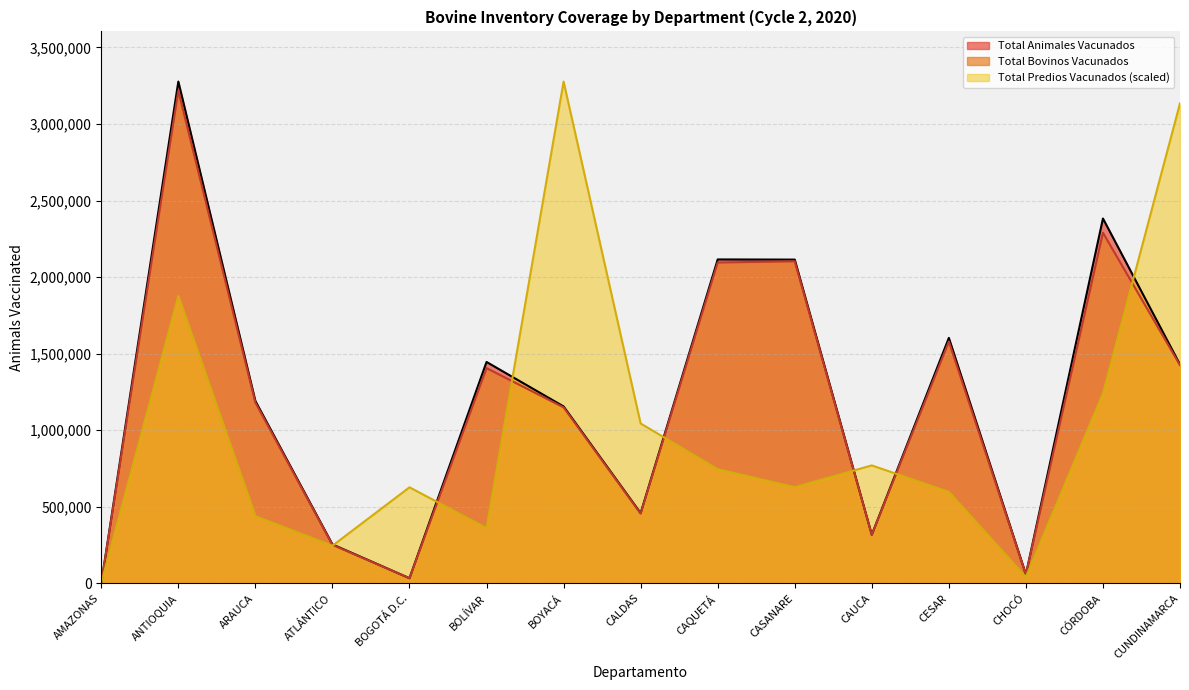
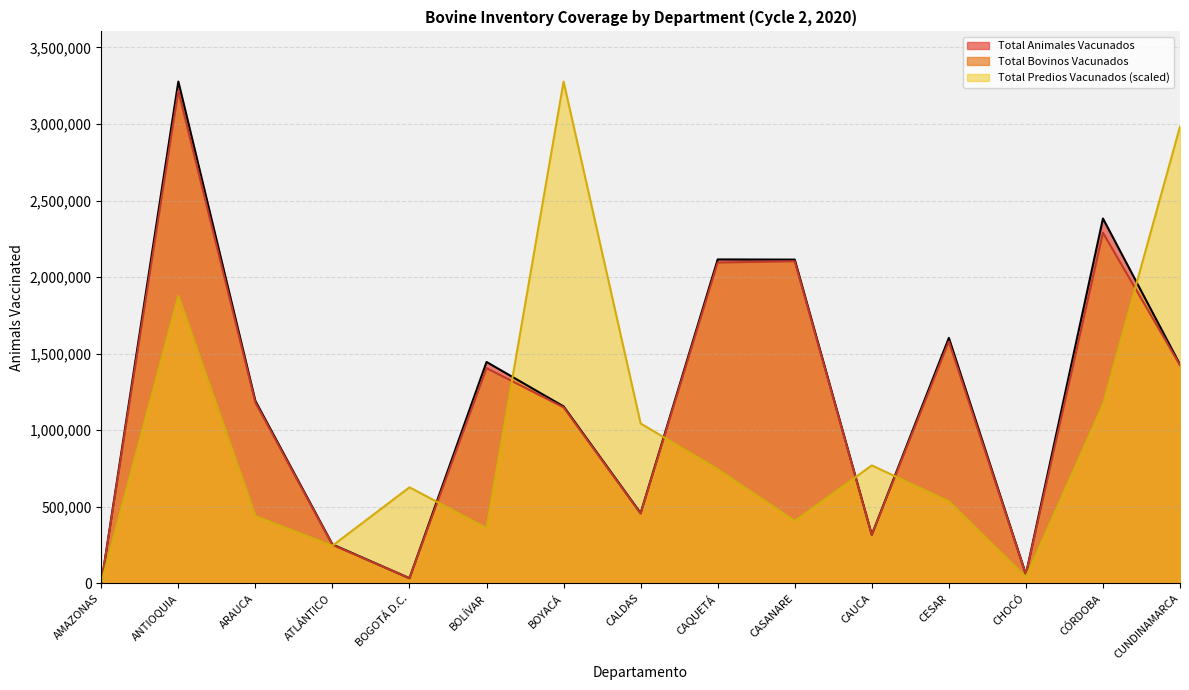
  {
    "Total Predios Vacunados (scaled)": {
      "ANTIOQUIA": "1,880,000",
      "ARAUCA": "440,000",
      "BOGOTÁ D.C.": "630,000",
      "BOLÍVAR": "360,000",
      "BOYACÁ": "3,280,000",
      "CALDAS": "1,040,000",
      "CAQUETÁ": "750,000",
-     "CASANARE": "630,000",
+     "CASANARE": "410,000",
      "CAUCA": "770,000",
-     "CESAR": "600,000",
-     "CÓRDOBA": "1,240,000",
-     "CUNDINAMARCA": "3,140,000"
+     "CESAR": "540,000",
+     "CÓRDOBA": "1,170,000",
+     "CUNDINAMARCA": "2,980,000"
    }
  }
